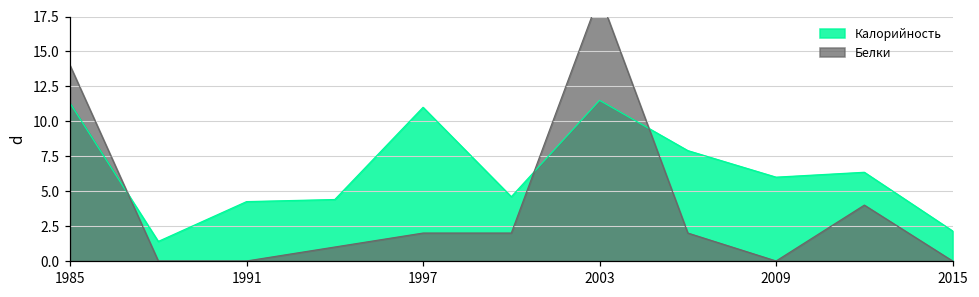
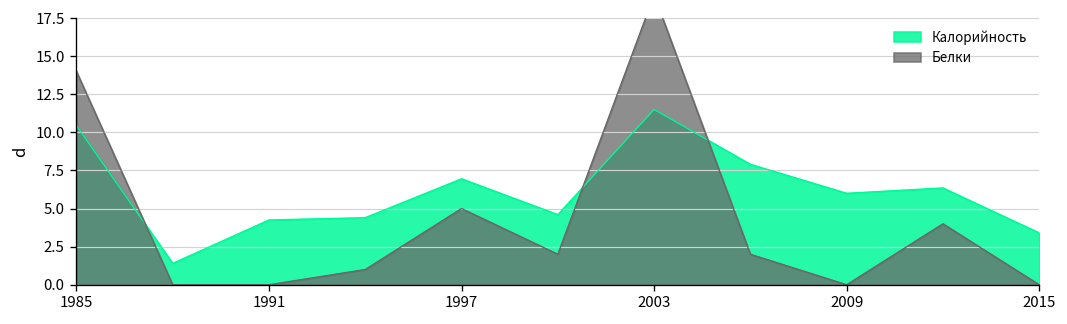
  {
    "Калорийность": {
-     "1985": 11.3,
+     "1985": 10.5,
      "1991": 4.3,
-     "1997": 11.0,
+     "1997": 7.0,
      "2003": 11.5,
      "2009": 6.0,
-     "2015": 2.2
+     "2015": 3.4
    },
    "Белки": {
      "1985": 14,
      "1991": 0,
-     "1997": 2,
+     "1997": 5,
      "2009": 0,
      "2015": 0
    }
  }
